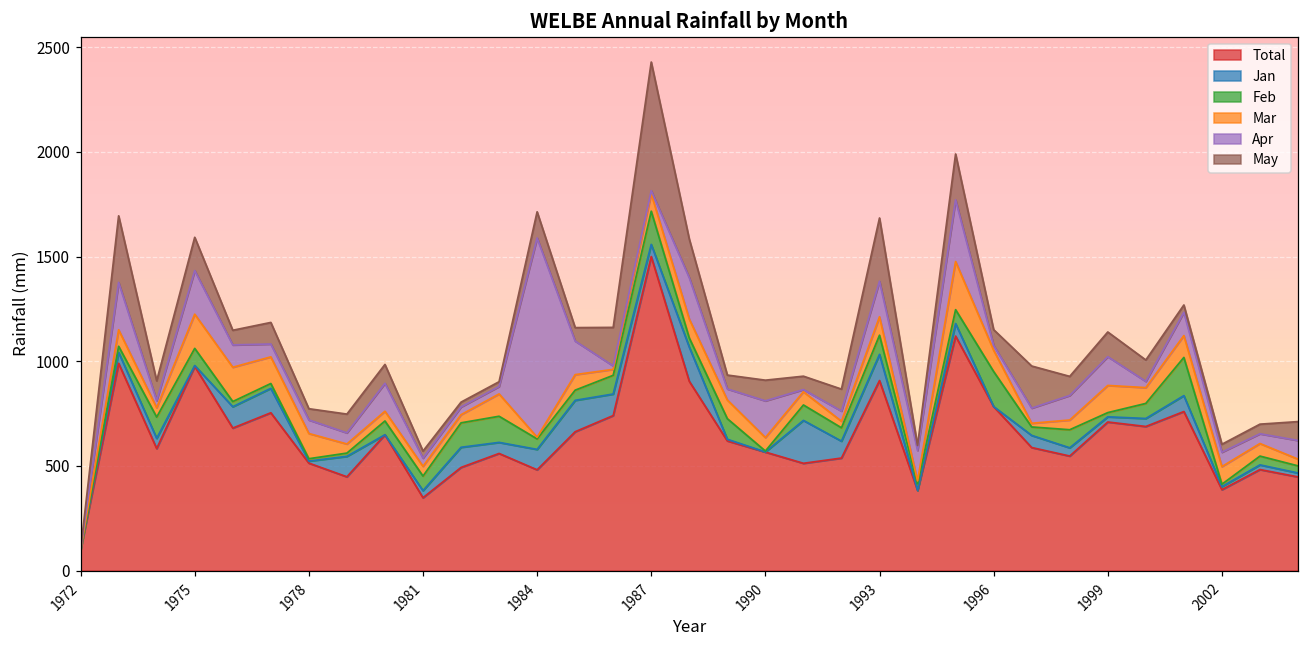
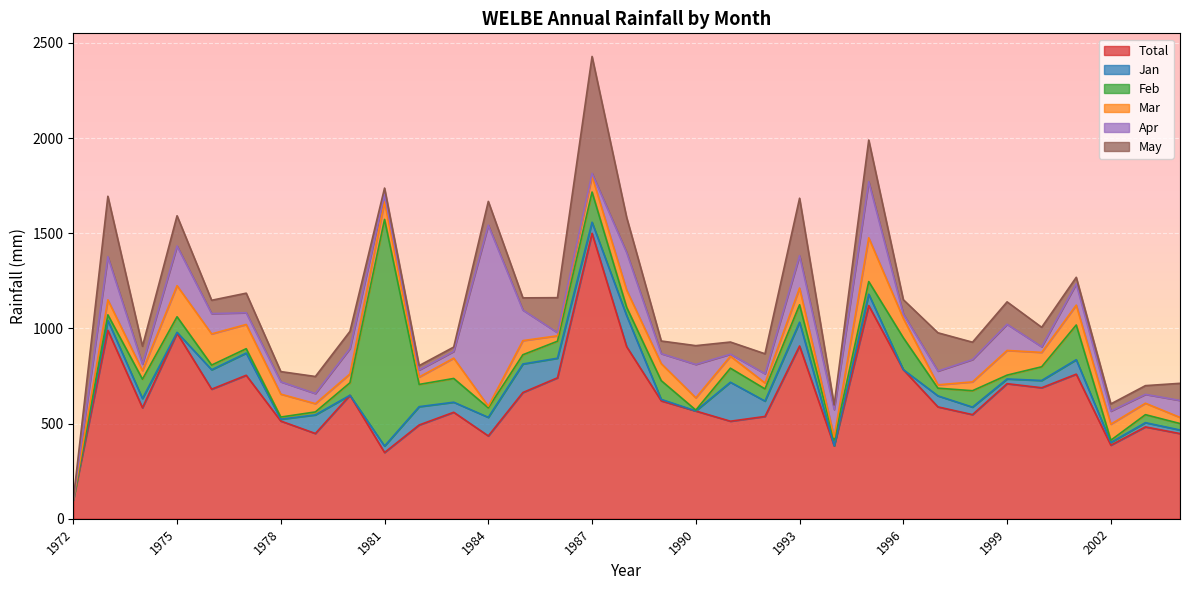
  {
    "Total": {
      "1981": 350,
-     "1984": 480,
+     "1984": 440,
      "1987": 1500,
      "1993": 910,
      "1999": 710,
      "2002": 390
    },
    "Jan": {
      "1981": 30,
      "1984": 100,
      "1987": 60,
      "1993": 130,
      "1999": 20
    },
    "Feb": {
      "1975": 80,
-     "1981": 70,
+     "1981": 1190,
      "1987": 160,
      "1993": 90,
      "1996": 170,
      "1999": 20
    },
    "Mar": {
      "1975": 160,
      "1978": 120,
-     "1981": 50,
+     "1981": 90,
      "1987": 80,
      "1990": 60,
      "1993": 90,
      "1996": 100,
      "1999": 130,
      "2002": 80
    },
    "Apr": {
      "1975": 210,
      "1978": 60,
      "1981": 40,
      "1984": 950,
      "1987": 10,
      "1990": 180,
      "1993": 170,
      "1996": 20,
      "1999": 140,
      "2002": 70
    },
    "May": {
      "1975": 160,
      "1978": 50,
      "1981": 30,
      "1984": 130,
      "1987": 610,
      "1990": 100,
      "1993": 300,
      "1996": 80,
      "1999": 120,
      "2002": 40
    }
  }
